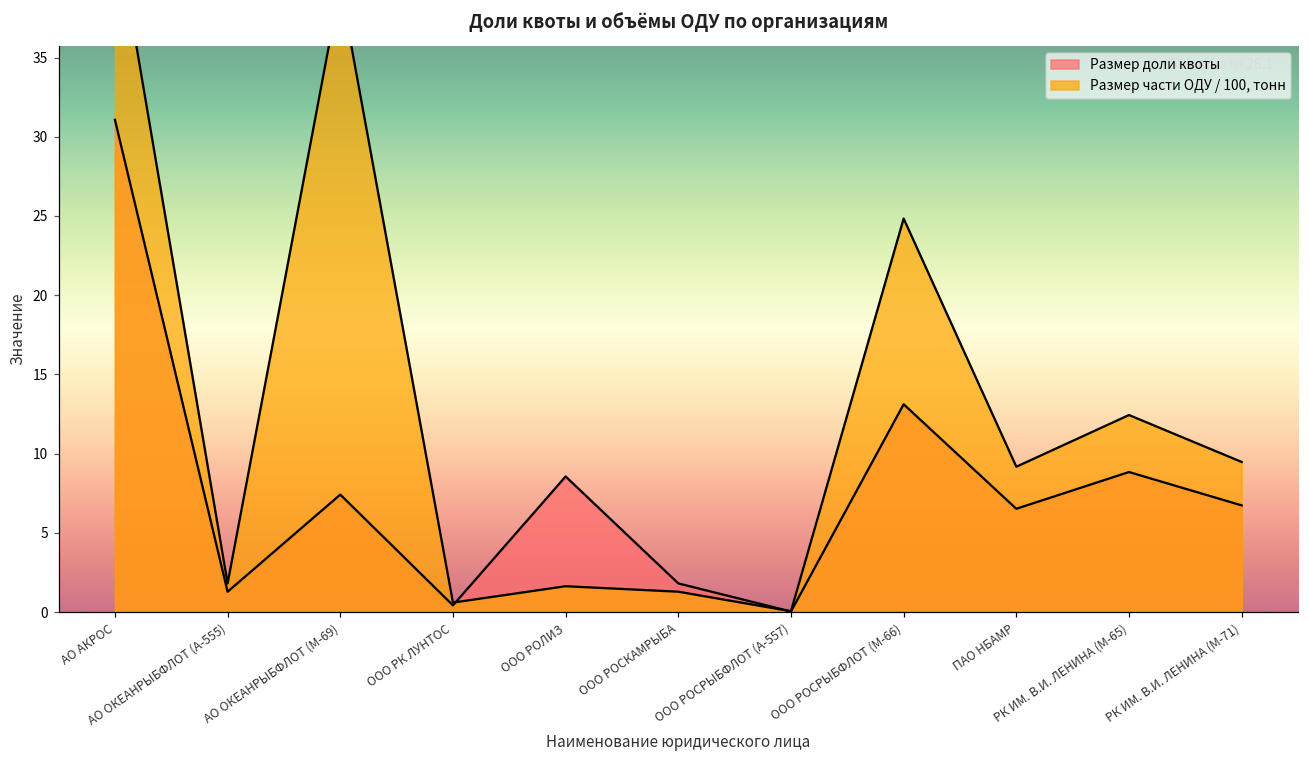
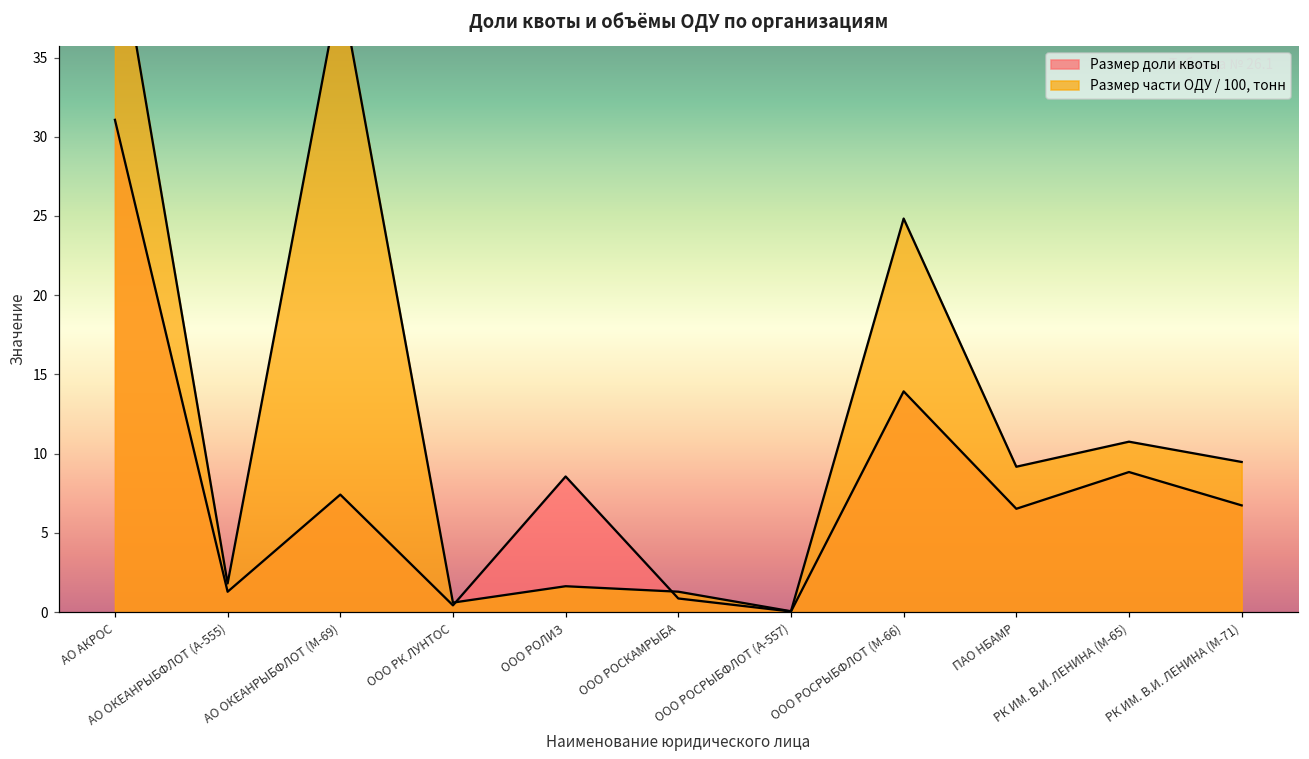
  {
    "Размер доли квоты": {
      "АО АКРОС": 31.1,
      "АО ОКЕАНРЫБФЛОТ (А-555)": 1.3,
      "АО ОКЕАНРЫБФЛОТ (М-69)": 7.4,
      "ООО РОЛИЗ": 8.6,
-     "ООО РОСКАМРЫБА": 1.8,
-     "ООО РОСРЫБФЛОТ (М-66)": 13.1,
+     "ООО РОСКАМРЫБА": 0.9,
+     "ООО РОСРЫБФЛОТ (М-66)": 13.9,
      "ПАО НБАМР": 6.5,
      "РК ИМ. В.И. ЛЕНИНА (М-65)": 8.8,
      "РК ИМ. В.И. ЛЕНИНА (М-71)": 6.7
    },
    "Размер части ОДУ / 100, тонн": {
      "АО ОКЕАНРЫБФЛОТ (А-555)": 1.8,
      "ООО РОЛИЗ": 1.6,
      "ООО РОСКАМРЫБА": 1.3,
      "ООО РОСРЫБФЛОТ (М-66)": 24.8,
      "ПАО НБАМР": 9.2,
-     "РК ИМ. В.И. ЛЕНИНА (М-65)": 12.4,
+     "РК ИМ. В.И. ЛЕНИНА (М-65)": 10.8,
      "РК ИМ. В.И. ЛЕНИНА (М-71)": 9.5
    }
  }
